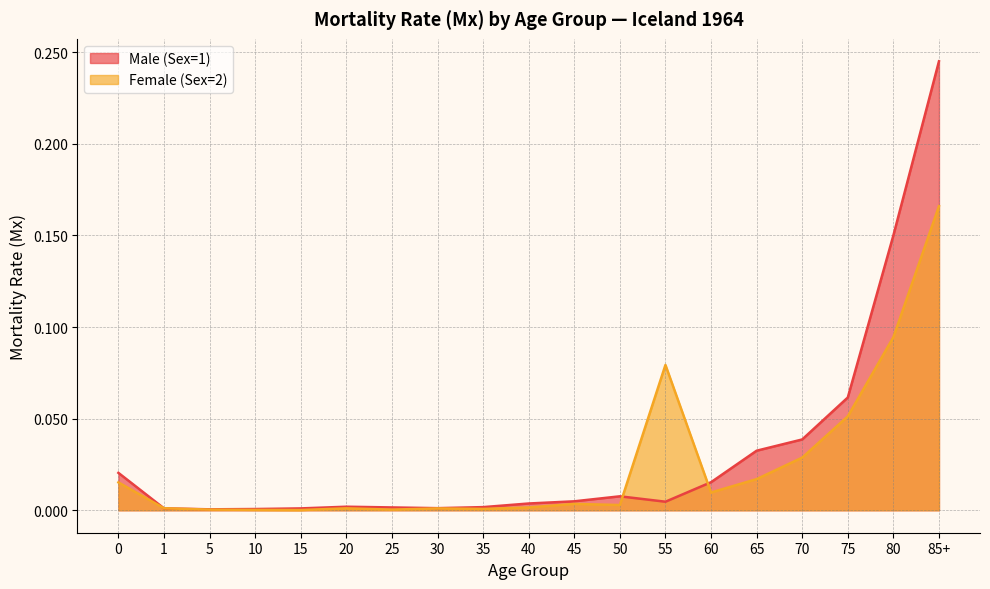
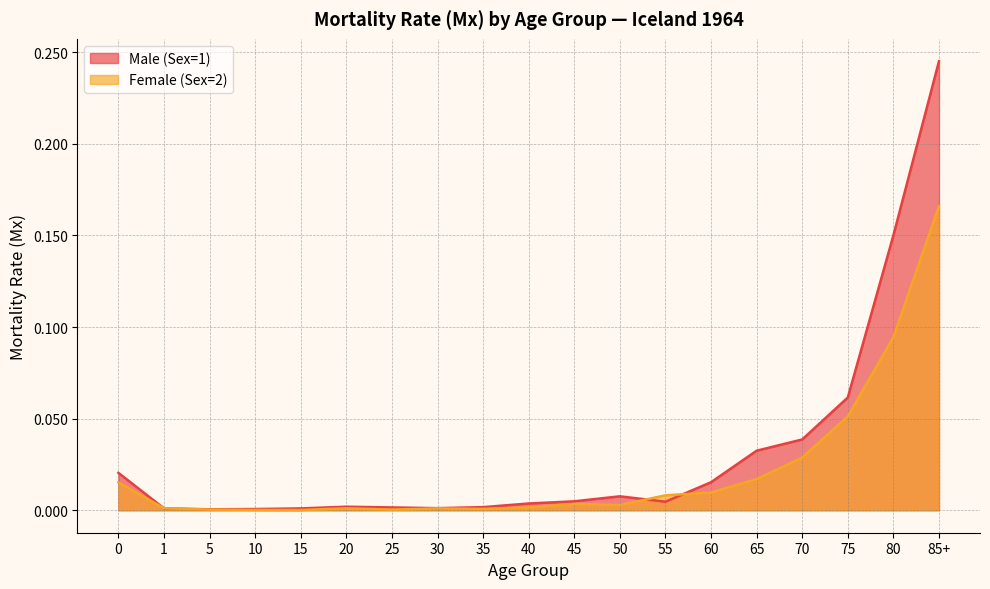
  {
    "Male (Sex=1)": {
      "0": 0.020,
      "40": 0.004,
      "45": 0.005,
      "50": 0.008,
      "55": 0.005,
      "60": 0.015,
      "65": 0.033,
      "70": 0.039,
      "75": 0.062,
      "80": 0.150,
      "85+": 0.245
    },
    "Female (Sex=2)": {
      "0": 0.015,
      "40": 0.002,
      "45": 0.003,
      "50": 0.003,
-     "55": 0.079,
+     "55": 0.008,
      "60": 0.010,
      "65": 0.017,
      "70": 0.029,
      "75": 0.051,
      "80": 0.094,
      "85+": 0.166
    }
  }
